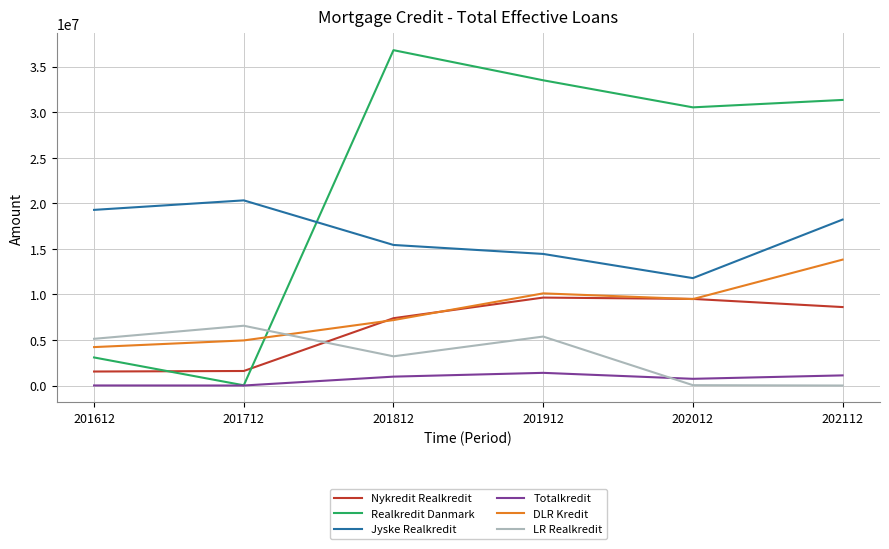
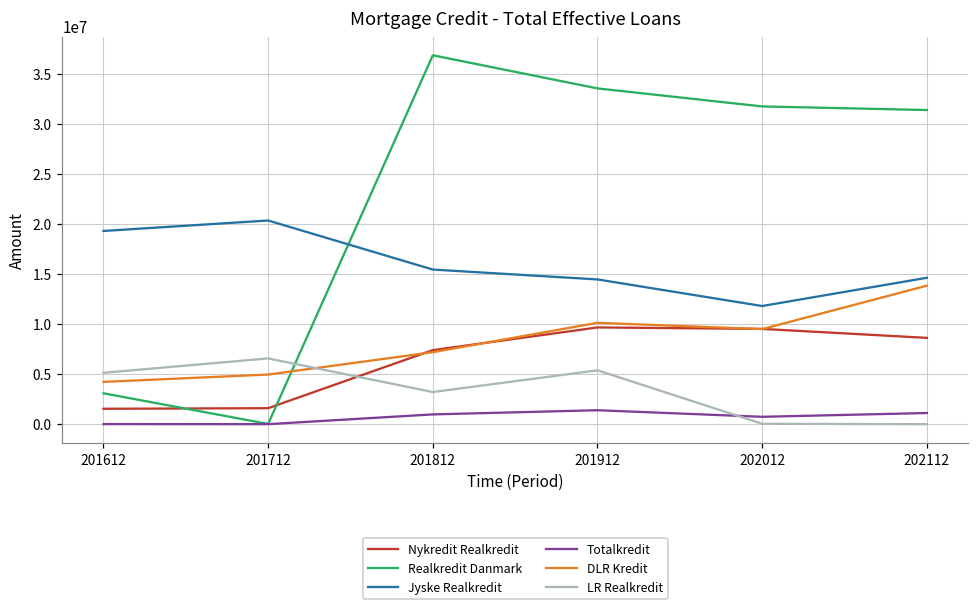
  {
    "Nykredit Realkredit": {
      "201612": 2000000,
      "201712": 2000000,
      "201912": 10000000,
      "202112": 9000000
    },
    "Realkredit Danmark": {
      "201612": 3000000,
      "201812": 37000000,
      "201912": 34000000,
-     "202012": 31000000,
+     "202012": 32000000,
      "202112": 31000000
    },
    "Jyske Realkredit": {
      "201612": 19000000,
      "201712": 20000000,
      "201812": 15000000,
      "201912": 14000000,
      "202012": 12000000,
-     "202112": 18000000
+     "202112": 15000000
    },
    "Totalkredit": {
      "201612": 0,
      "201812": 1000000,
      "201912": 1000000,
      "202012": 1000000,
      "202112": 1000000
    },
    "DLR Kredit": {
      "201612": 4000000,
      "201712": 5000000,
      "201912": 10000000,
      "202112": 14000000
    },
    "LR Realkredit": {
      "201612": 5000000,
      "201712": 7000000,
      "201812": 3000000,
      "201912": 5000000,
      "202012": 0,
      "202112": 0
    }
  }
